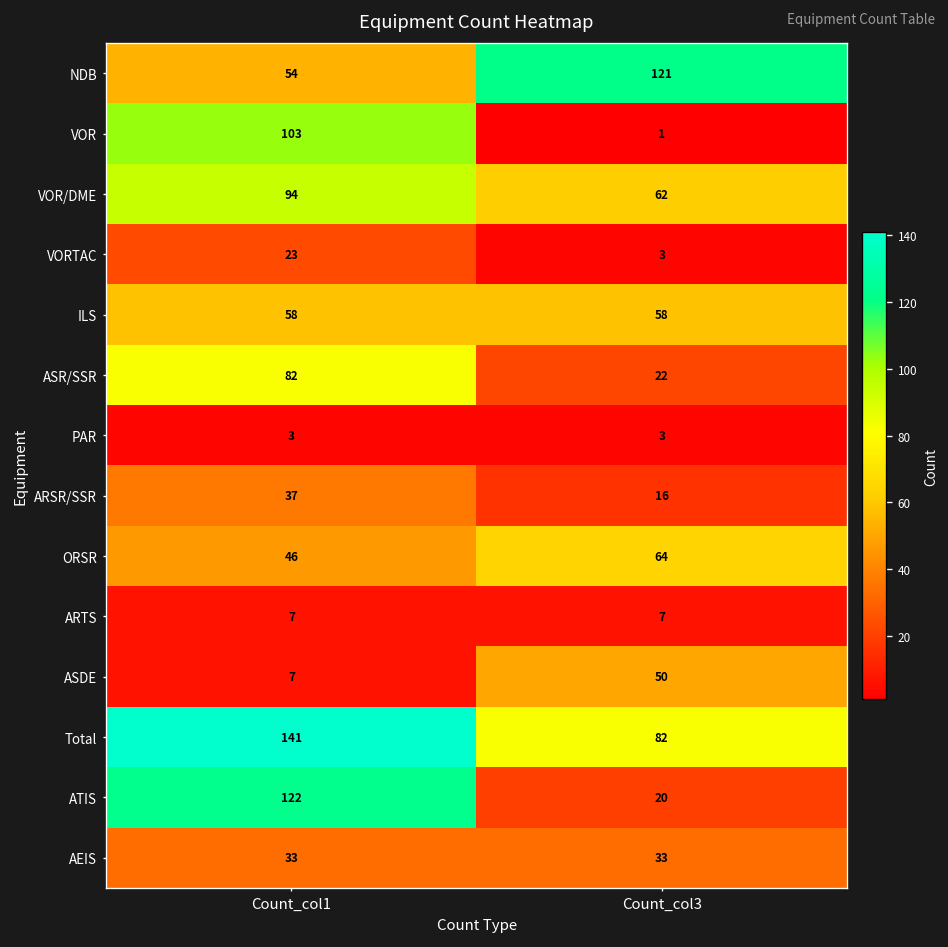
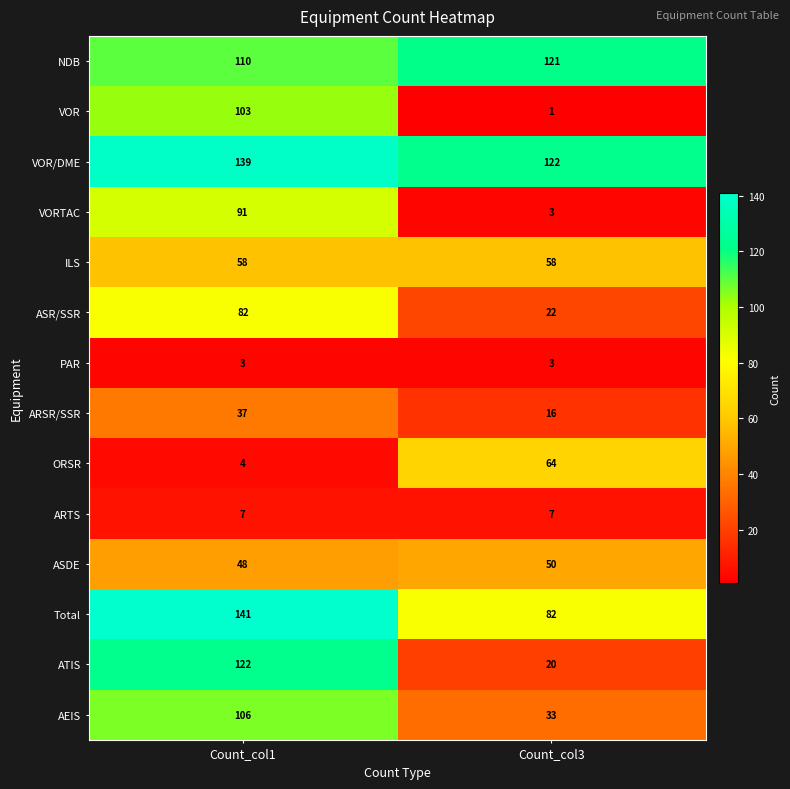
  {
    "NDB": {
-     "Count_col1": 54,
+     "Count_col1": 110,
      "Count_col3": 121
    },
    "VOR": {
      "Count_col1": 103,
      "Count_col3": 1
    },
    "VOR/DME": {
-     "Count_col1": 94,
-     "Count_col3": 62
+     "Count_col1": 139,
+     "Count_col3": 122
    },
    "VORTAC": {
-     "Count_col1": 23,
+     "Count_col1": 91,
      "Count_col3": 3
    },
    "ILS": {
      "Count_col1": 58,
      "Count_col3": 58
    },
    "ASR/SSR": {
      "Count_col1": 82,
      "Count_col3": 22
    },
    "PAR": {
      "Count_col1": 3,
      "Count_col3": 3
    },
    "ARSR/SSR": {
      "Count_col1": 37,
      "Count_col3": 16
    },
    "ORSR": {
-     "Count_col1": 46,
+     "Count_col1": 4,
      "Count_col3": 64
    },
    "ARTS": {
      "Count_col1": 7,
      "Count_col3": 7
    },
    "ASDE": {
-     "Count_col1": 7,
+     "Count_col1": 48,
      "Count_col3": 50
    },
    "Total": {
      "Count_col1": 141,
      "Count_col3": 82
    },
    "ATIS": {
      "Count_col1": 122,
      "Count_col3": 20
    },
    "AEIS": {
-     "Count_col1": 33,
+     "Count_col1": 106,
      "Count_col3": 33
    }
  }
